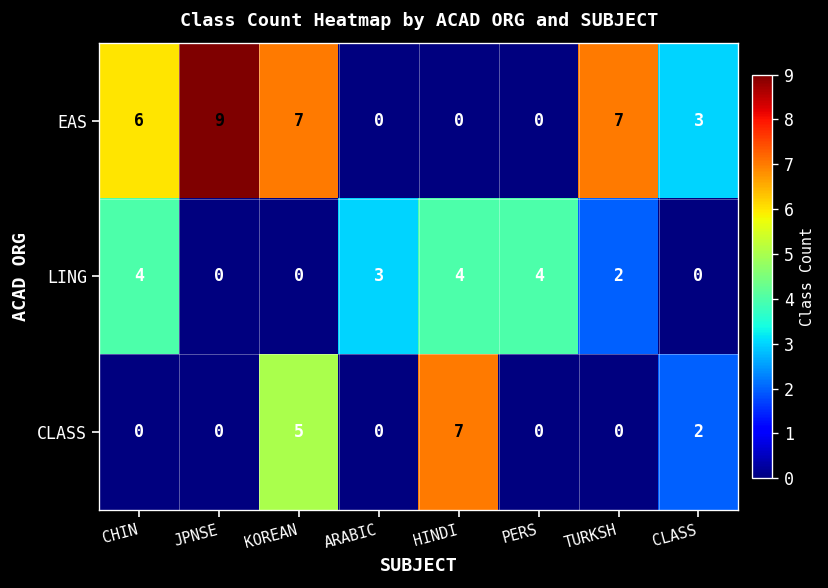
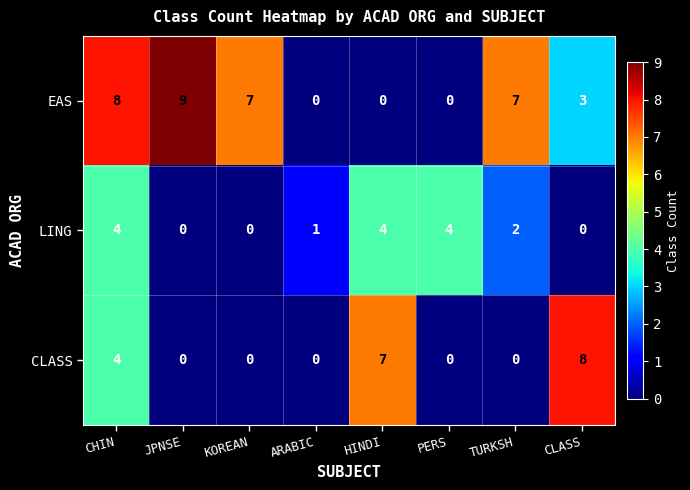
  {
    "EAS": {
-     "CHIN": 6,
+     "CHIN": 8,
      "JPNSE": 9,
      "KOREAN": 7,
      "ARABIC": 0,
      "HINDI": 0,
      "PERS": 0,
      "TURKSH": 7,
      "CLASS": 3
    },
    "LING": {
      "CHIN": 4,
      "JPNSE": 0,
      "KOREAN": 0,
-     "ARABIC": 3,
+     "ARABIC": 1,
      "HINDI": 4,
      "PERS": 4,
      "TURKSH": 2,
      "CLASS": 0
    },
    "CLASS": {
-     "CHIN": 0,
+     "CHIN": 4,
      "JPNSE": 0,
-     "KOREAN": 5,
+     "KOREAN": 0,
      "ARABIC": 0,
      "HINDI": 7,
      "PERS": 0,
      "TURKSH": 0,
-     "CLASS": 2
+     "CLASS": 8
    }
  }
